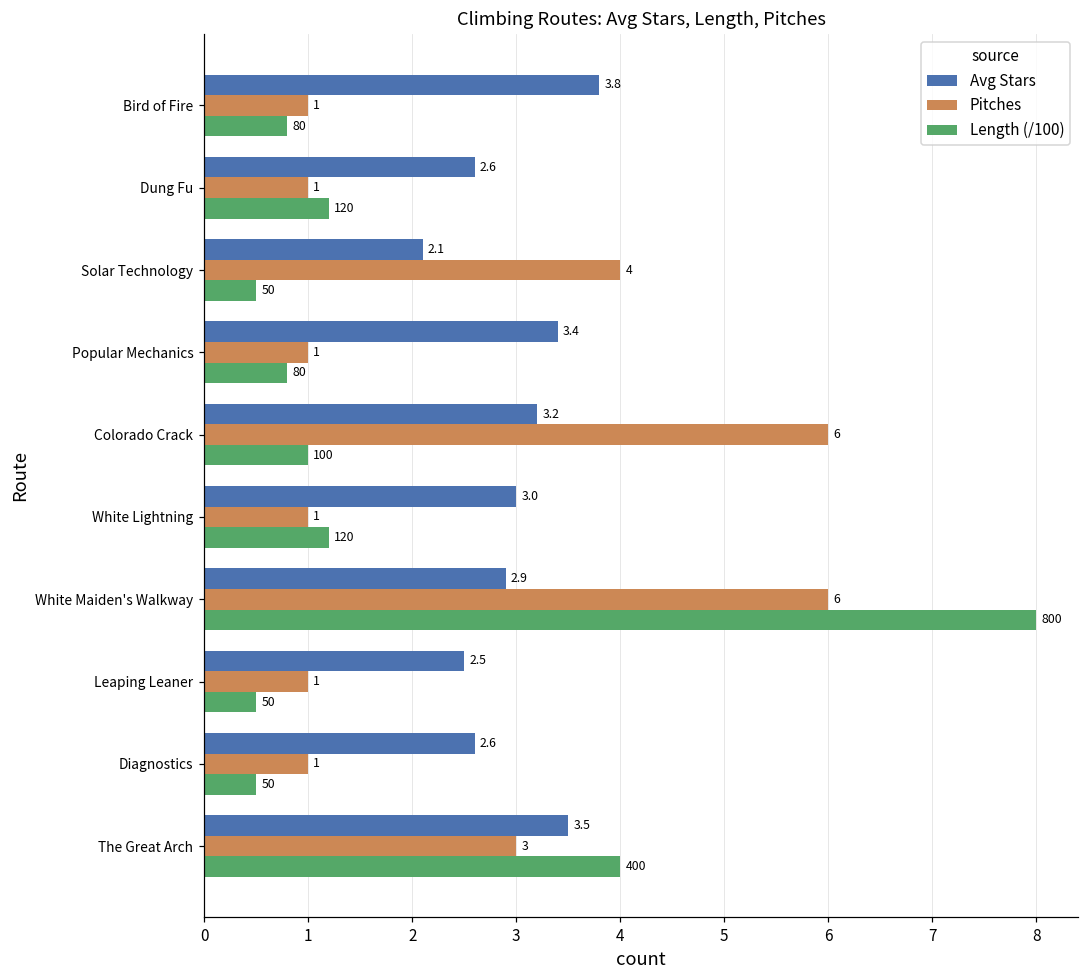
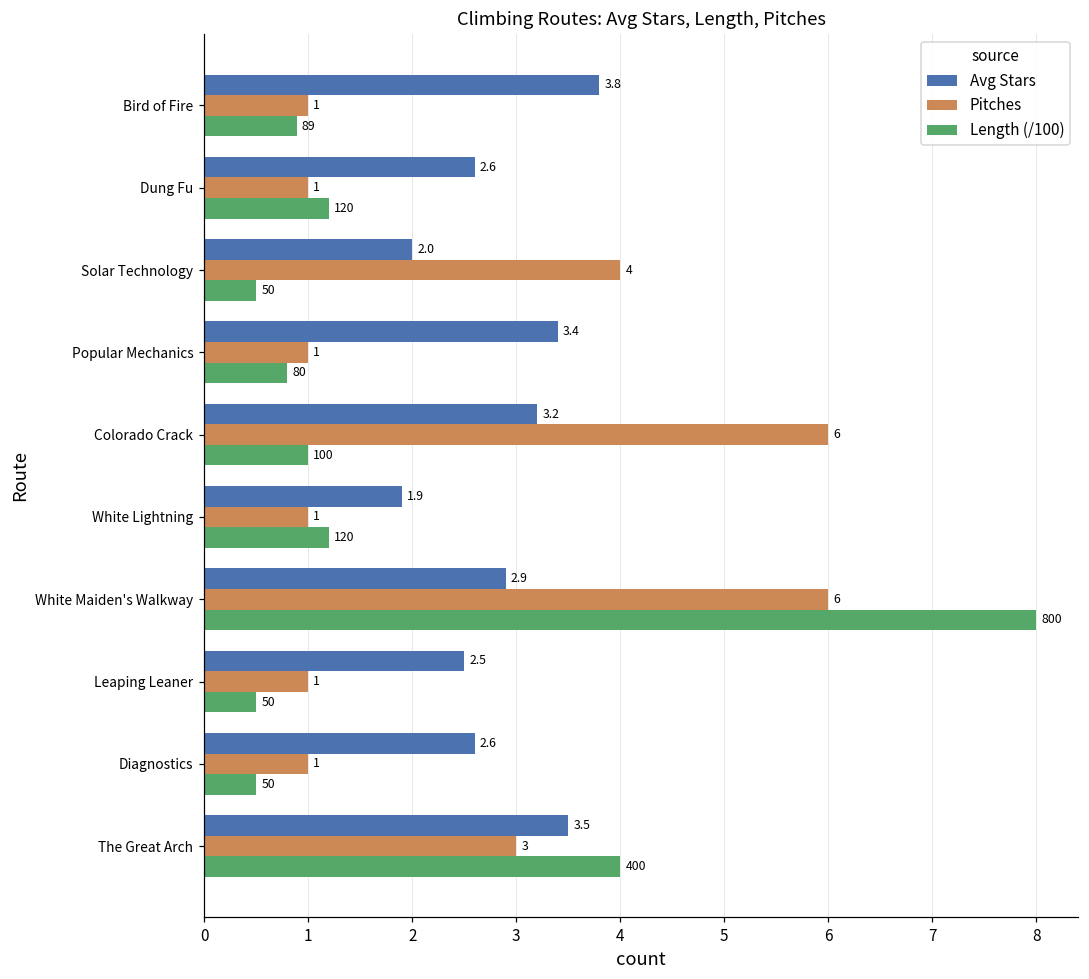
  {
    "Avg Stars": {
      "Bird of Fire": 3.8,
      "Dung Fu": 2.6,
-     "Solar Technology": 2.1,
+     "Solar Technology": 2.0,
      "Popular Mechanics": 3.4,
      "Colorado Crack": 3.2,
-     "White Lightning": 3.0,
+     "White Lightning": 1.9,
      "White Maiden's Walkway": 2.9,
      "Leaping Leaner": 2.5,
      "Diagnostics": 2.6,
      "The Great Arch": 3.5
    },
    "Pitches": {
      "Bird of Fire": 1,
      "Dung Fu": 1,
      "Solar Technology": 4,
      "Popular Mechanics": 1,
      "Colorado Crack": 6,
      "White Lightning": 1,
      "White Maiden's Walkway": 6,
      "Leaping Leaner": 1,
      "Diagnostics": 1,
      "The Great Arch": 3
    },
    "Length (/100)": {
-     "Bird of Fire": 80
+     "Bird of Fire": 89
    }
  }
